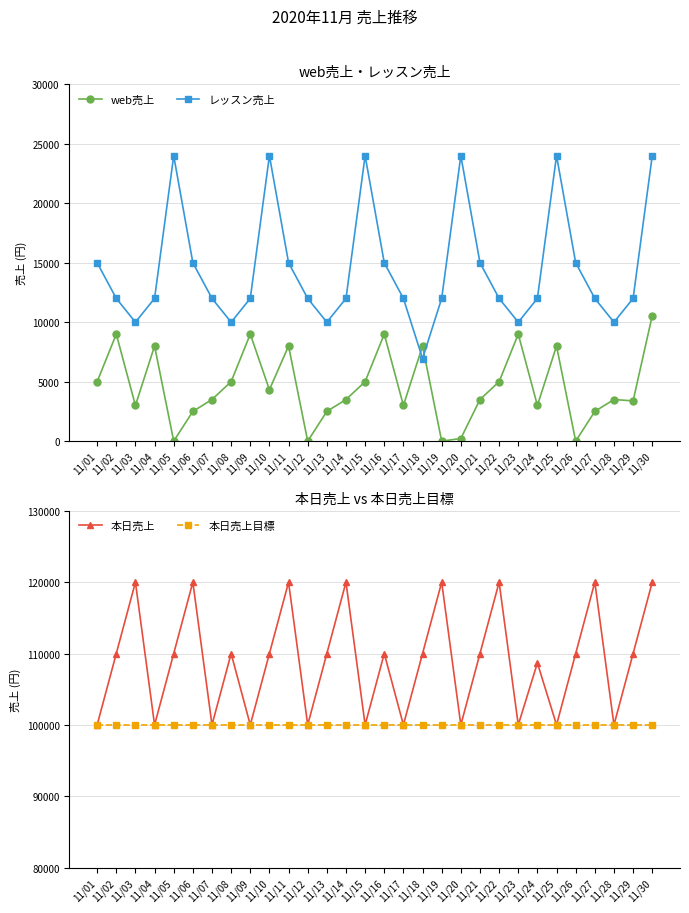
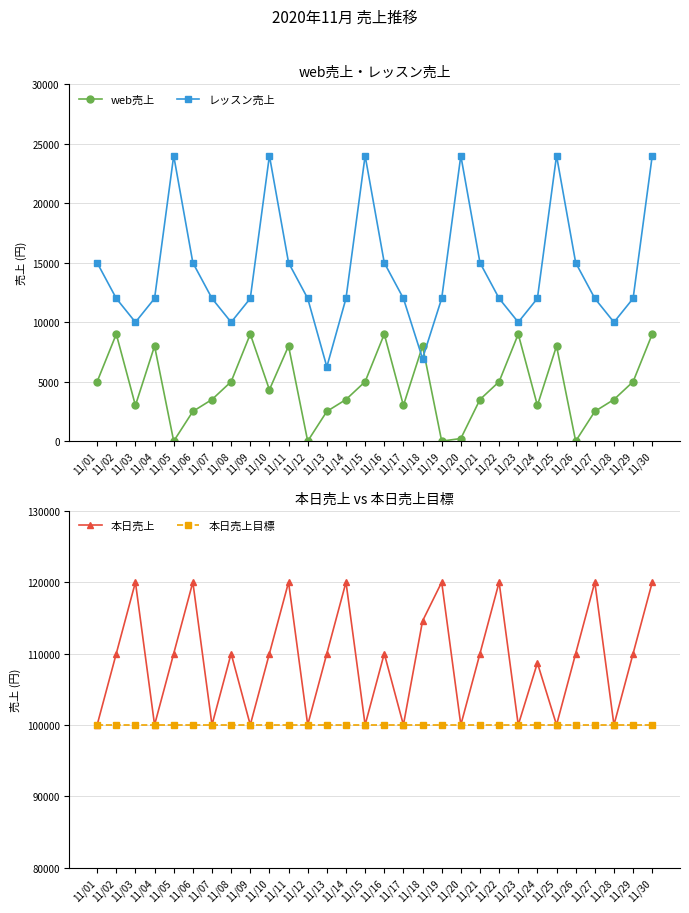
  {
    "web売上・レッスン売上": {
      "web売上": {
        "11/01": 5000,
        "11/02": 9000,
        "11/03": 3000,
        "11/04": 8000,
        "11/05": 0,
        "11/06": 2500,
        "11/07": 3500,
        "11/08": 5000,
        "11/09": 9000,
        "11/10": 4300,
        "11/11": 8000,
        "11/12": 0,
        "11/13": 2500,
        "11/14": 3500,
        "11/15": 5000,
        "11/16": 9000,
        "11/17": 3000,
        "11/18": 8000,
        "11/19": 0,
        "11/20": 200,
        "11/21": 3500,
        "11/22": 5000,
        "11/23": 9000,
        "11/24": 3000,
        "11/25": 8000,
        "11/26": 0,
        "11/27": 2500,
        "11/28": 3500,
-       "11/29": 3400,
-       "11/30": 10600
+       "11/29": 5000,
+       "11/30": 9000
      },
      "レッスン売上": {
        "11/01": 15000,
        "11/02": 12000,
        "11/03": 10000,
        "11/04": 12000,
        "11/05": 24000,
        "11/06": 15000,
        "11/07": 12000,
        "11/08": 10000,
        "11/09": 12000,
        "11/10": 24000,
        "11/11": 15000,
        "11/12": 12000,
-       "11/13": 10000,
+       "11/13": 6200,
        "11/14": 12000,
        "11/15": 24000,
        "11/16": 15000,
        "11/17": 12000,
        "11/18": 6900,
        "11/19": 12000,
        "11/20": 24000,
        "11/21": 15000,
        "11/22": 12000,
        "11/23": 10000,
        "11/24": 12000,
        "11/25": 24000,
        "11/26": 15000,
        "11/27": 12000,
        "11/28": 10000,
        "11/29": 12000,
        "11/30": 24000
      }
    },
    "本日売上 vs 本日売上目標": {
      "本日売上": {
        "11/02": 110000,
        "11/03": 120000,
        "11/05": 110000,
        "11/06": 120000,
        "11/08": 110000,
        "11/10": 110000,
        "11/11": 120000,
        "11/13": 110000,
        "11/14": 120000,
        "11/16": 110000,
-       "11/18": 110000,
+       "11/18": 115000,
        "11/19": 120000,
        "11/21": 110000,
        "11/22": 120000,
        "11/24": 109000,
        "11/26": 110000,
        "11/27": 120000,
        "11/29": 110000,
        "11/30": 120000
      },
      "本日売上目標": {
        "11/02": 100000,
        "11/03": 100000,
        "11/05": 100000,
        "11/06": 100000,
        "11/08": 100000,
        "11/10": 100000,
        "11/11": 100000,
        "11/13": 100000,
        "11/14": 100000,
        "11/16": 100000,
        "11/18": 100000,
        "11/19": 100000,
        "11/21": 100000,
        "11/22": 100000,
        "11/24": 100000,
        "11/26": 100000,
        "11/27": 100000,
        "11/29": 100000,
        "11/30": 100000
      }
    }
  }
